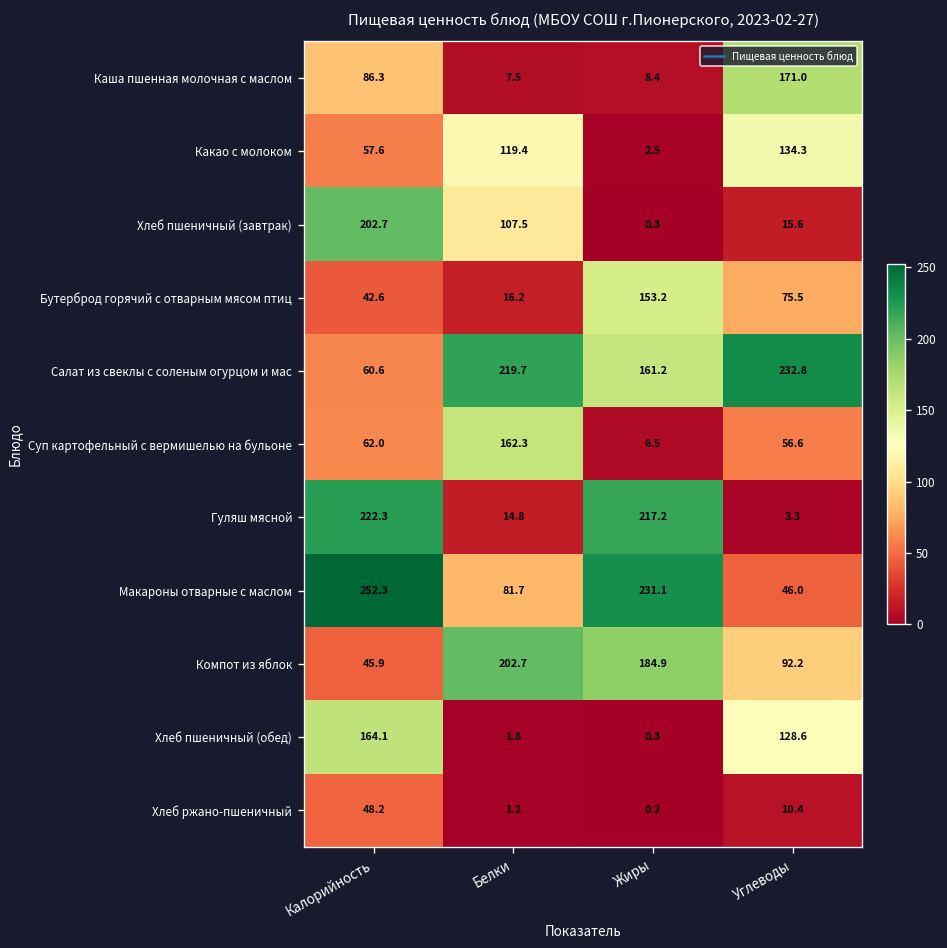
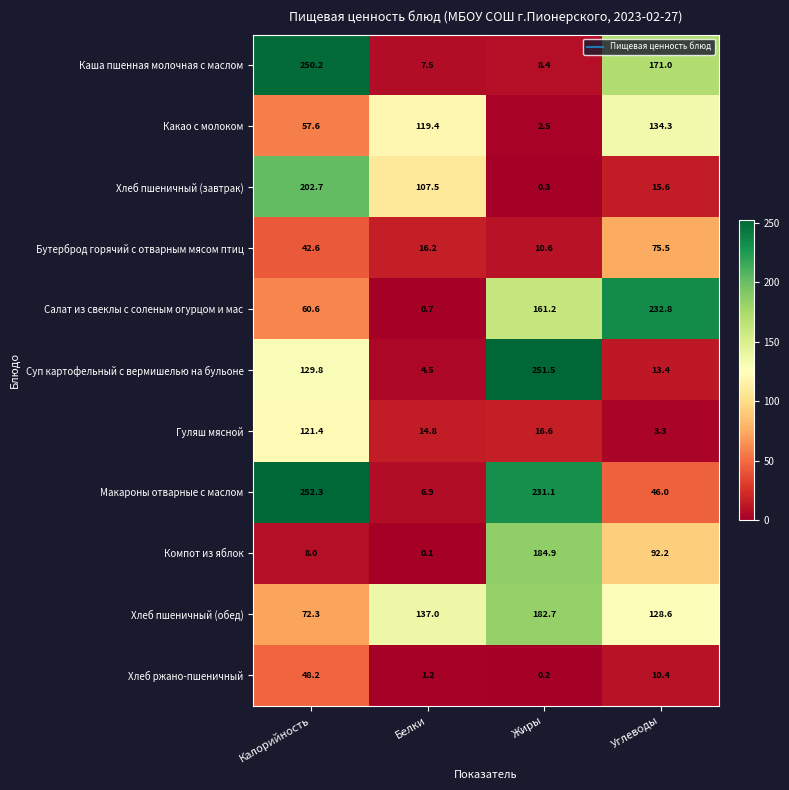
  {
    "Каша пшенная молочная с маслом": {
-     "Калорийность": 86.3,
+     "Калорийность": 250.2,
      "Белки": 7.5,
      "Жиры": 8.4,
      "Углеводы": 171.0
    },
    "Какао с молоком": {
      "Калорийность": 57.6,
      "Белки": 119.4,
      "Жиры": 2.5,
      "Углеводы": 134.3
    },
    "Хлеб пшеничный (завтрак)": {
      "Калорийность": 202.7,
      "Белки": 107.5,
      "Жиры": 0.3,
      "Углеводы": 15.6
    },
    "Бутерброд горячий с отварным мясом птиц": {
      "Калорийность": 42.6,
      "Белки": 16.2,
-     "Жиры": 153.2,
+     "Жиры": 10.6,
      "Углеводы": 75.5
    },
    "Салат из свеклы с соленым огурцом и мас": {
      "Калорийность": 60.6,
-     "Белки": 219.7,
+     "Белки": 0.7,
      "Жиры": 161.2,
      "Углеводы": 232.8
    },
    "Суп картофельный с вермишелью на бульоне": {
-     "Калорийность": 62.0,
-     "Белки": 162.3,
-     "Жиры": 6.5,
-     "Углеводы": 56.6
+     "Калорийность": 129.8,
+     "Белки": 4.5,
+     "Жиры": 251.5,
+     "Углеводы": 13.4
    },
    "Гуляш мясной": {
-     "Калорийность": 222.3,
+     "Калорийность": 121.4,
      "Белки": 14.8,
-     "Жиры": 217.2,
+     "Жиры": 16.6,
      "Углеводы": 3.3
    },
    "Макароны отварные с маслом": {
      "Калорийность": 252.3,
-     "Белки": 81.7,
+     "Белки": 6.9,
      "Жиры": 231.1,
      "Углеводы": 46.0
    },
    "Компот из яблок": {
-     "Калорийность": 45.9,
-     "Белки": 202.7,
+     "Калорийность": 8.0,
+     "Белки": 0.1,
      "Жиры": 184.9,
      "Углеводы": 92.2
    },
    "Хлеб пшеничный (обед)": {
-     "Калорийность": 164.1,
-     "Белки": 1.8,
-     "Жиры": 0.3,
+     "Калорийность": 72.3,
+     "Белки": 137.0,
+     "Жиры": 182.7,
      "Углеводы": 128.6
    },
    "Хлеб ржано-пшеничный": {
      "Калорийность": 48.2,
      "Белки": 1.2,
      "Жиры": 0.2,
      "Углеводы": 10.4
    }
  }
